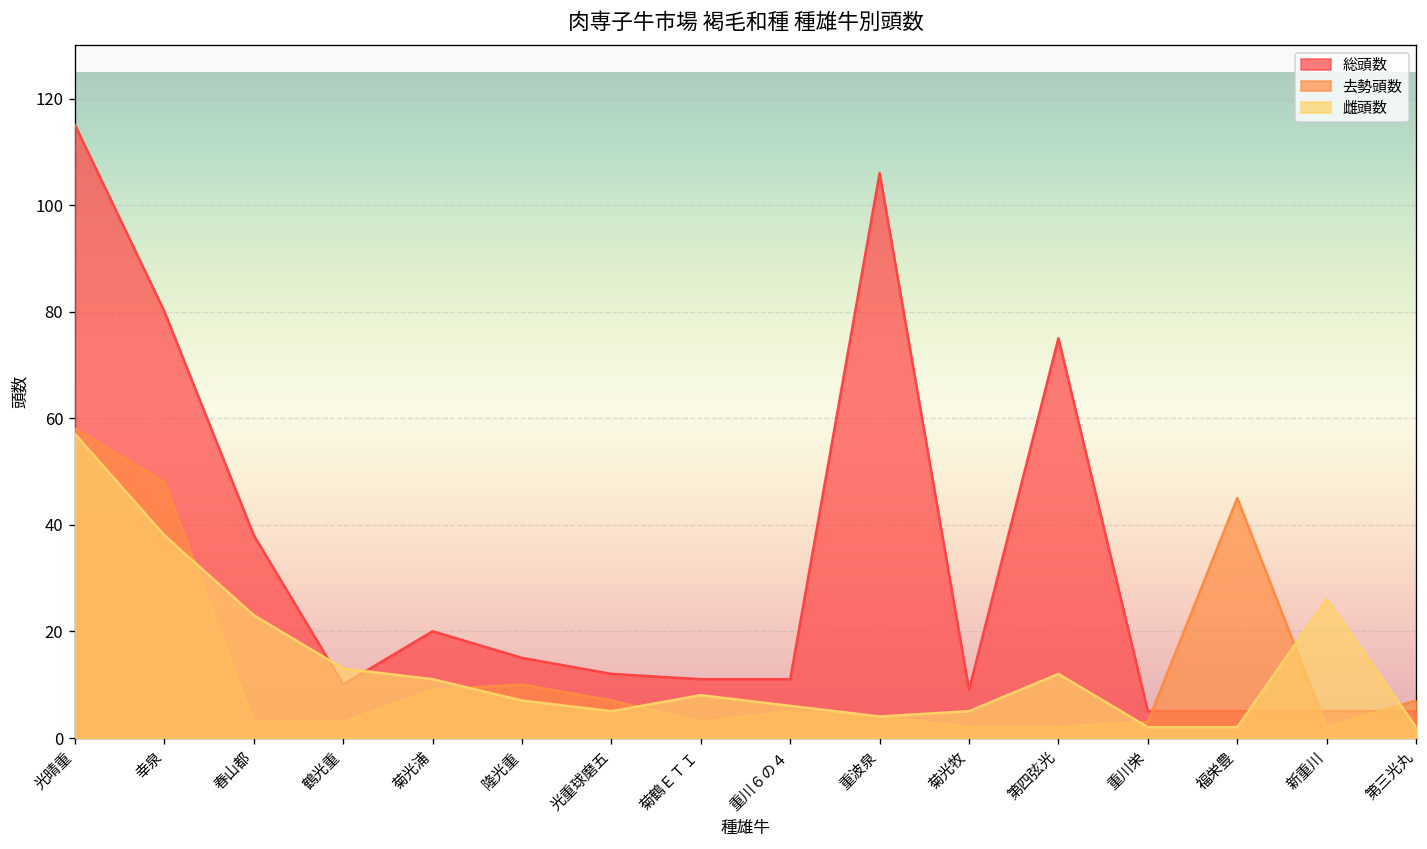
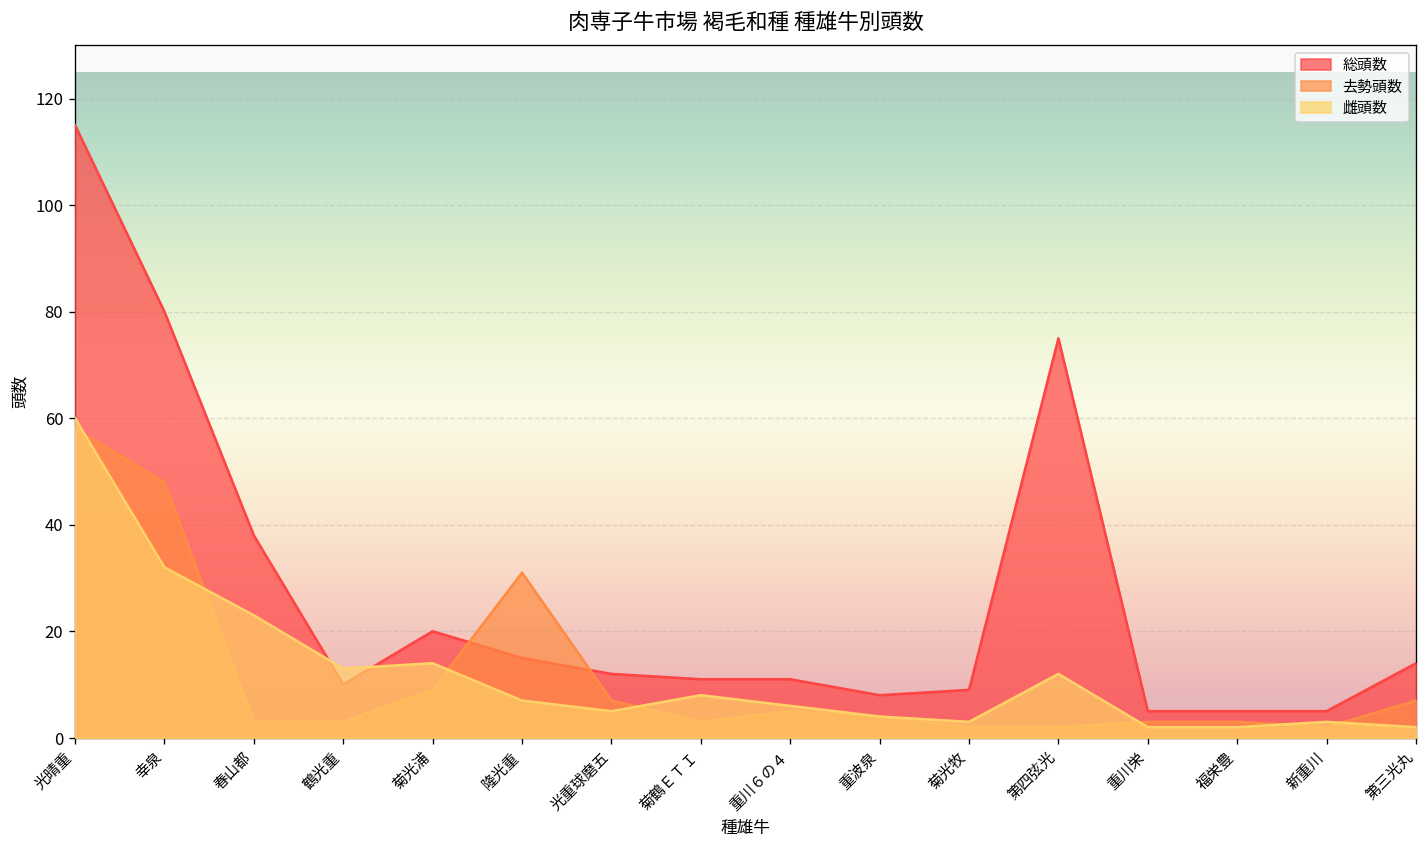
  {
    "総頭数": {
      "光晴重": 115,
      "幸泉": 80,
      "春山都": 38,
      "鶴光重": 10,
      "菊光浦": 20,
      "隆光重": 15,
      "光重球磨五": 12,
      "菊鶴ＥＴＩ": 11,
      "重川６の４": 11,
-     "重波泉": 106,
+     "重波泉": 8,
      "菊光牧": 9,
      "第四弦光": 75,
      "重川栄": 5,
      "福栄豊": 5,
      "新重川": 5,
-     "第三光丸": 5
+     "第三光丸": 14
    },
    "去勢頭数": {
      "光晴重": 58,
      "幸泉": 48,
      "春山都": 3,
      "鶴光重": 3,
      "菊光浦": 9,
-     "隆光重": 10,
+     "隆光重": 31,
      "光重球磨五": 7,
      "菊鶴ＥＴＩ": 3,
      "重川６の４": 5,
      "菊光牧": 2,
      "第四弦光": 2,
      "重川栄": 3,
-     "福栄豊": 45,
+     "福栄豊": 3,
      "新重川": 2,
      "第三光丸": 7
    },
    "雌頭数": {
-     "光晴重": 57,
-     "幸泉": 38,
+     "光晴重": 60,
+     "幸泉": 32,
      "春山都": 23,
      "鶴光重": 13,
-     "菊光浦": 11,
+     "菊光浦": 14,
      "隆光重": 7,
      "光重球磨五": 5,
      "菊鶴ＥＴＩ": 8,
      "重川６の４": 6,
-     "菊光牧": 5,
+     "菊光牧": 3,
      "第四弦光": 12,
      "重川栄": 2,
      "福栄豊": 2,
-     "新重川": 26,
+     "新重川": 3,
      "第三光丸": 2
    }
  }
